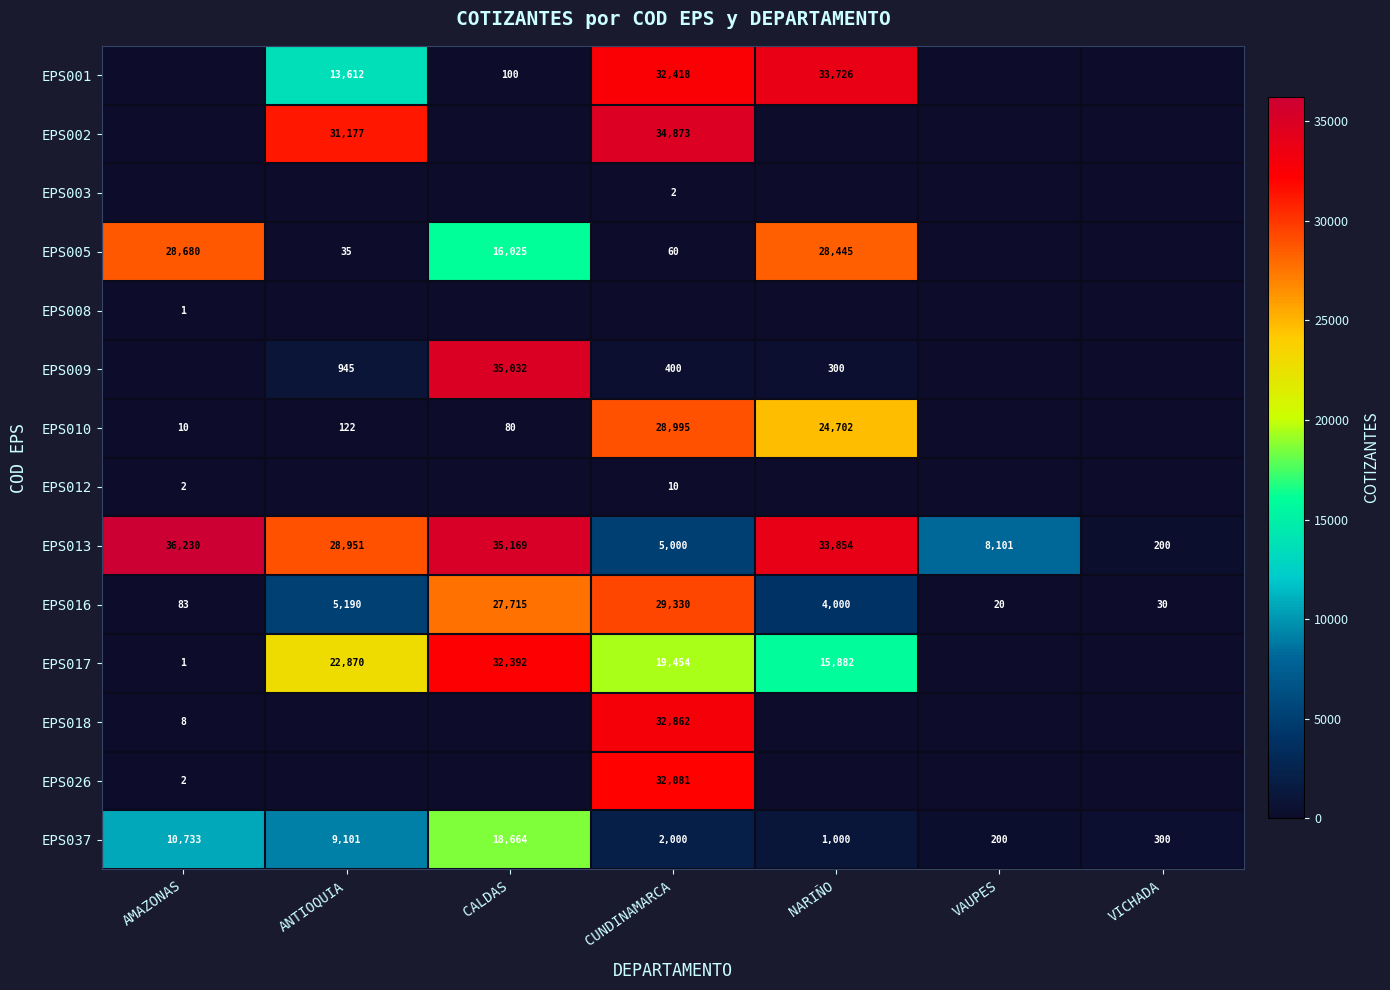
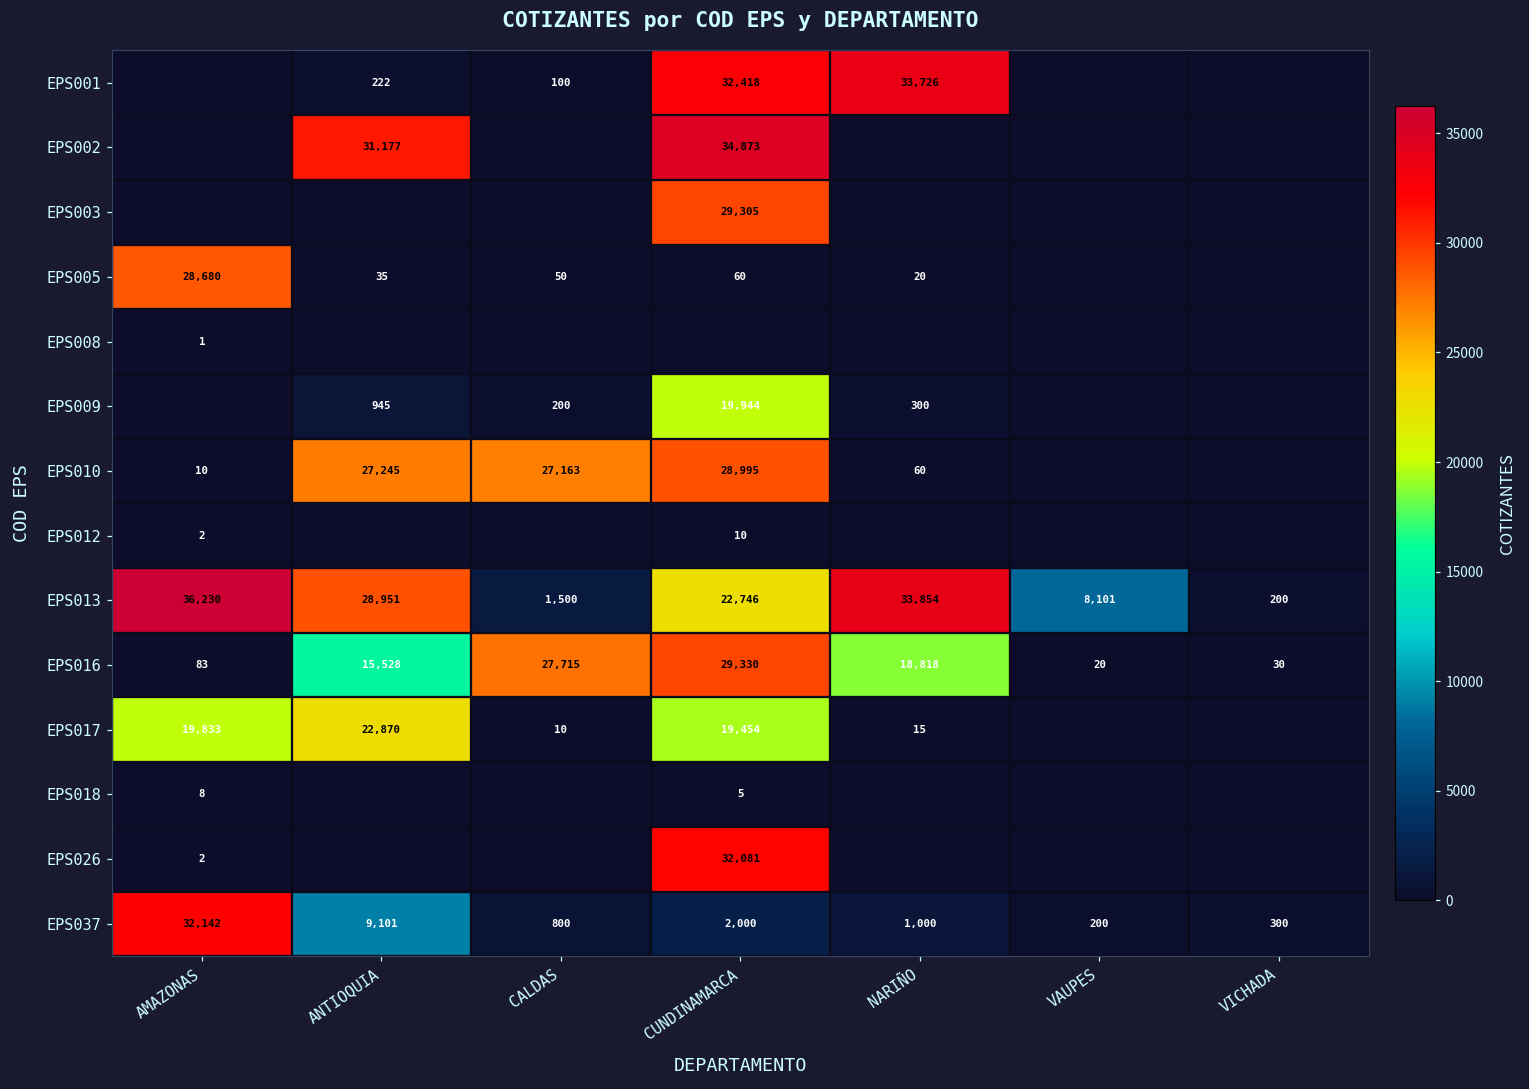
  {
    "EPS001": {
-     "ANTIOQUIA": "13,612",
+     "ANTIOQUIA": "222",
      "CALDAS": "100",
      "CUNDINAMARCA": "32,418",
      "NARIÑO": "33,726"
    },
    "EPS002": {
      "ANTIOQUIA": "31,177",
      "CUNDINAMARCA": "34,873"
    },
    "EPS003": {
-     "CUNDINAMARCA": "2"
+     "CUNDINAMARCA": "29,305"
    },
    "EPS005": {
      "AMAZONAS": "28,680",
      "ANTIOQUIA": "35",
-     "CALDAS": "16,025",
+     "CALDAS": "50",
      "CUNDINAMARCA": "60",
-     "NARIÑO": "28,445"
+     "NARIÑO": "20"
    },
    "EPS008": {
      "AMAZONAS": "1"
    },
    "EPS009": {
      "ANTIOQUIA": "945",
-     "CALDAS": "35,032",
-     "CUNDINAMARCA": "400",
+     "CALDAS": "200",
+     "CUNDINAMARCA": "19,944",
      "NARIÑO": "300"
    },
    "EPS010": {
      "AMAZONAS": "10",
-     "ANTIOQUIA": "122",
-     "CALDAS": "80",
+     "ANTIOQUIA": "27,245",
+     "CALDAS": "27,163",
      "CUNDINAMARCA": "28,995",
-     "NARIÑO": "24,702"
+     "NARIÑO": "60"
    },
    "EPS012": {
      "AMAZONAS": "2",
      "CUNDINAMARCA": "10"
    },
    "EPS013": {
      "AMAZONAS": "36,230",
      "ANTIOQUIA": "28,951",
-     "CALDAS": "35,169",
-     "CUNDINAMARCA": "5,000",
+     "CALDAS": "1,500",
+     "CUNDINAMARCA": "22,746",
      "NARIÑO": "33,854",
      "VAUPES": "8,101",
      "VICHADA": "200"
    },
    "EPS016": {
      "AMAZONAS": "83",
-     "ANTIOQUIA": "5,190",
+     "ANTIOQUIA": "15,528",
      "CALDAS": "27,715",
      "CUNDINAMARCA": "29,330",
-     "NARIÑO": "4,000",
+     "NARIÑO": "18,818",
      "VAUPES": "20",
      "VICHADA": "30"
    },
    "EPS017": {
-     "AMAZONAS": "1",
+     "AMAZONAS": "19,833",
      "ANTIOQUIA": "22,870",
-     "CALDAS": "32,392",
+     "CALDAS": "10",
      "CUNDINAMARCA": "19,454",
-     "NARIÑO": "15,882"
+     "NARIÑO": "15"
    },
    "EPS018": {
      "AMAZONAS": "8",
-     "CUNDINAMARCA": "32,862"
+     "CUNDINAMARCA": "5"
    },
    "EPS026": {
      "AMAZONAS": "2",
      "CUNDINAMARCA": "32,081"
    },
    "EPS037": {
-     "AMAZONAS": "10,733",
+     "AMAZONAS": "32,142",
      "ANTIOQUIA": "9,101",
-     "CALDAS": "18,664",
+     "CALDAS": "800",
      "CUNDINAMARCA": "2,000",
      "NARIÑO": "1,000",
      "VAUPES": "200",
      "VICHADA": "300"
    }
  }
